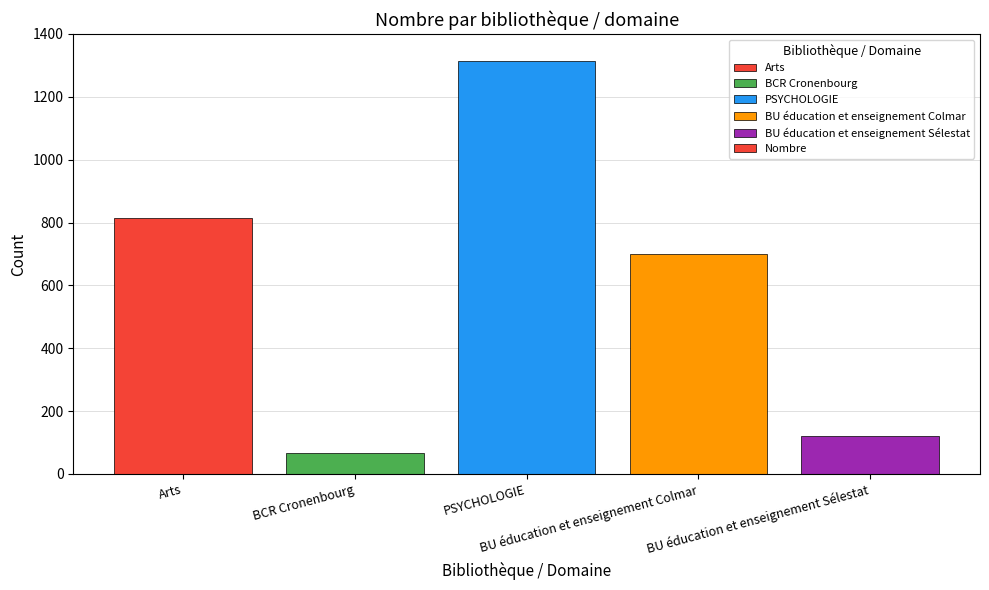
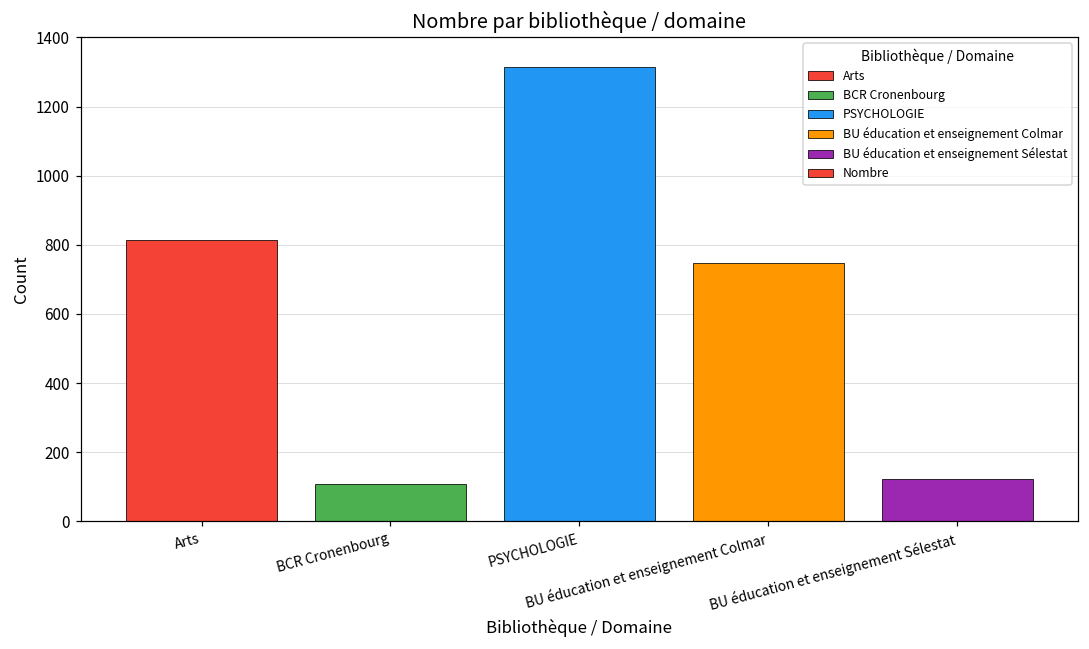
  {
    "Arts": 810,
-   "BCR Cronenbourg": 70,
+   "BCR Cronenbourg": 110,
    "PSYCHOLOGIE": 1310,
-   "BU éducation et enseignement Colmar": 700,
+   "BU éducation et enseignement Colmar": 750,
    "BU éducation et enseignement Sélestat": 120
  }
